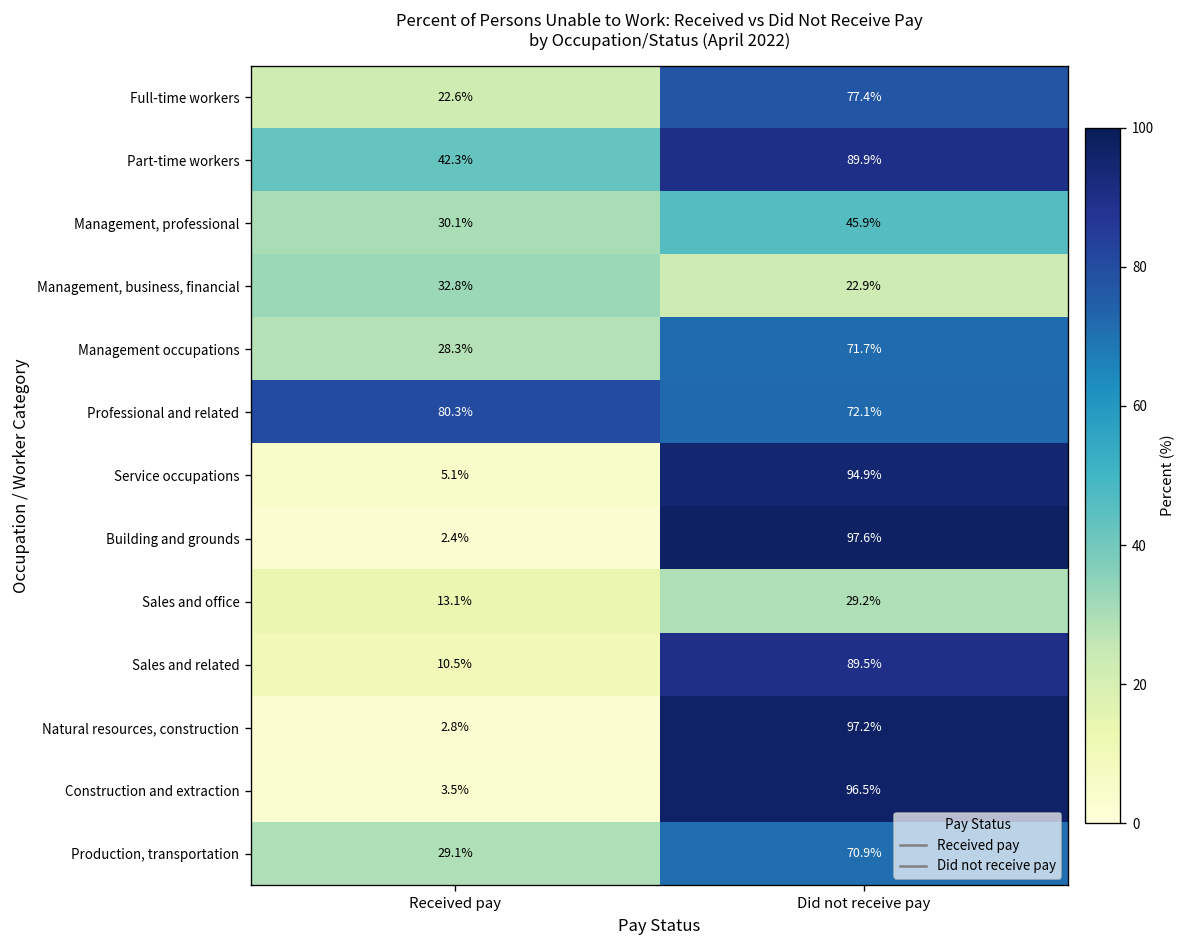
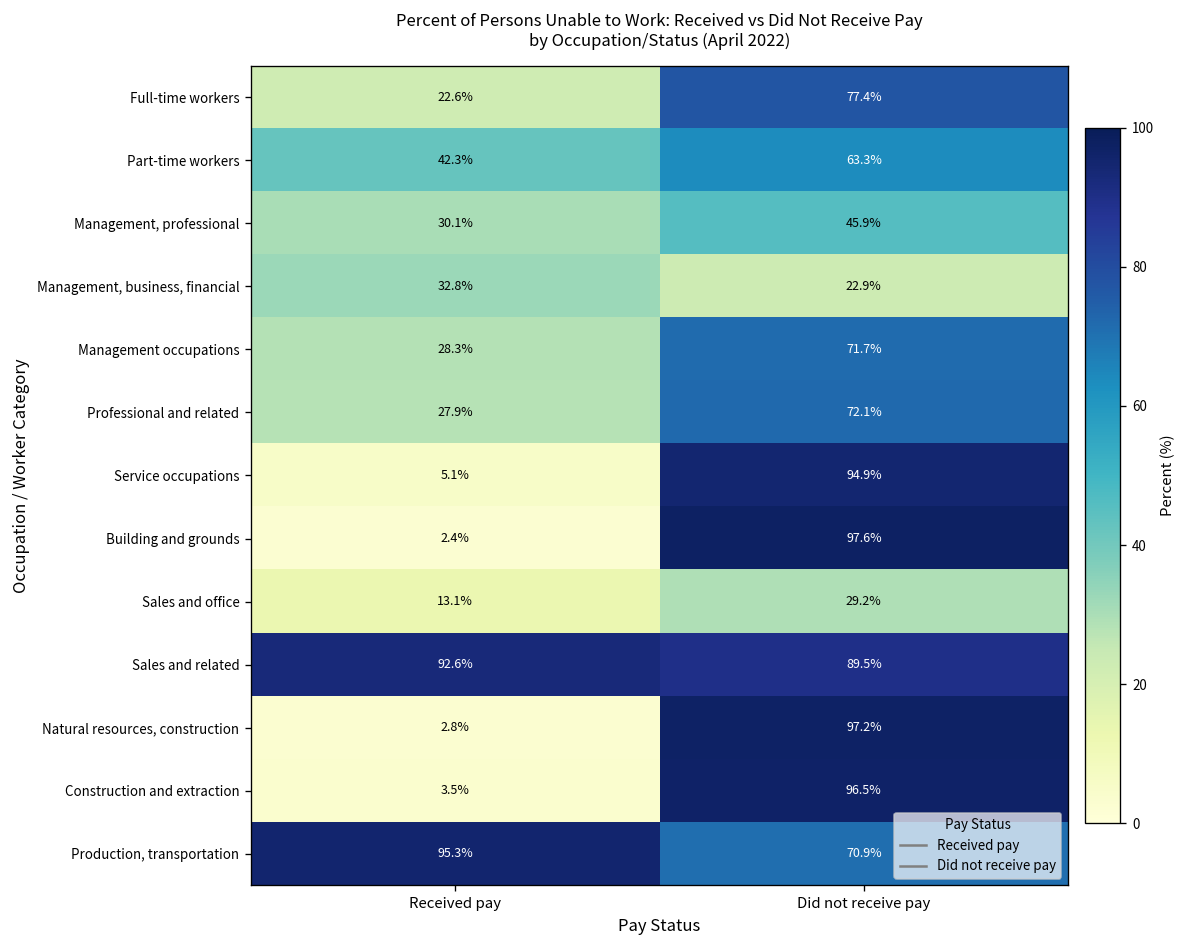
  {
    "Full-time workers": {
      "Received pay": "22.6%",
      "Did not receive pay": "77.4%"
    },
    "Part-time workers": {
      "Received pay": "42.3%",
-     "Did not receive pay": "89.9%"
+     "Did not receive pay": "63.3%"
    },
    "Management, professional": {
      "Received pay": "30.1%",
      "Did not receive pay": "45.9%"
    },
    "Management, business, financial": {
      "Received pay": "32.8%",
      "Did not receive pay": "22.9%"
    },
    "Management occupations": {
      "Received pay": "28.3%",
      "Did not receive pay": "71.7%"
    },
    "Professional and related": {
-     "Received pay": "80.3%",
+     "Received pay": "27.9%",
      "Did not receive pay": "72.1%"
    },
    "Service occupations": {
      "Received pay": "5.1%",
      "Did not receive pay": "94.9%"
    },
    "Building and grounds": {
      "Received pay": "2.4%",
      "Did not receive pay": "97.6%"
    },
    "Sales and office": {
      "Received pay": "13.1%",
      "Did not receive pay": "29.2%"
    },
    "Sales and related": {
-     "Received pay": "10.5%",
+     "Received pay": "92.6%",
      "Did not receive pay": "89.5%"
    },
    "Natural resources, construction": {
      "Received pay": "2.8%",
      "Did not receive pay": "97.2%"
    },
    "Construction and extraction": {
      "Received pay": "3.5%",
      "Did not receive pay": "96.5%"
    },
    "Production, transportation": {
-     "Received pay": "29.1%",
+     "Received pay": "95.3%",
      "Did not receive pay": "70.9%"
    }
  }
